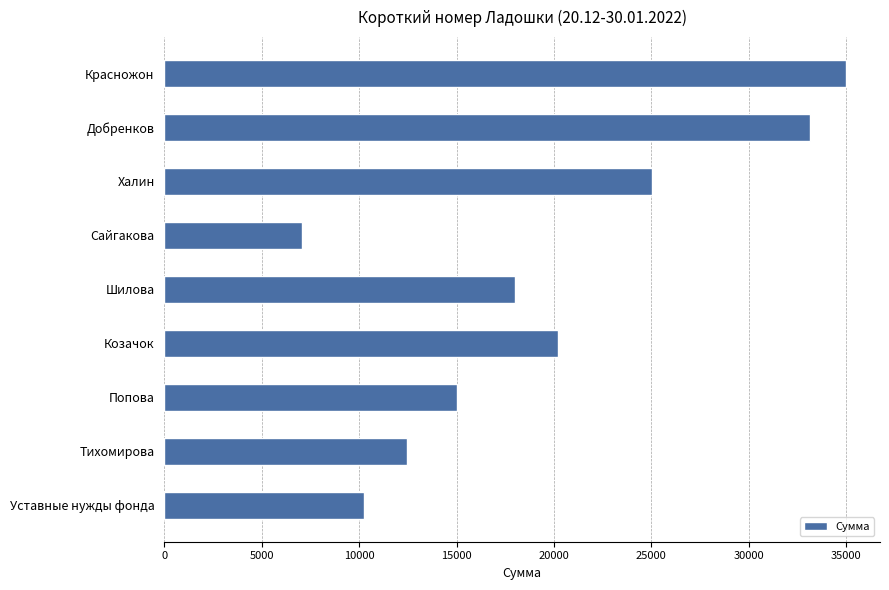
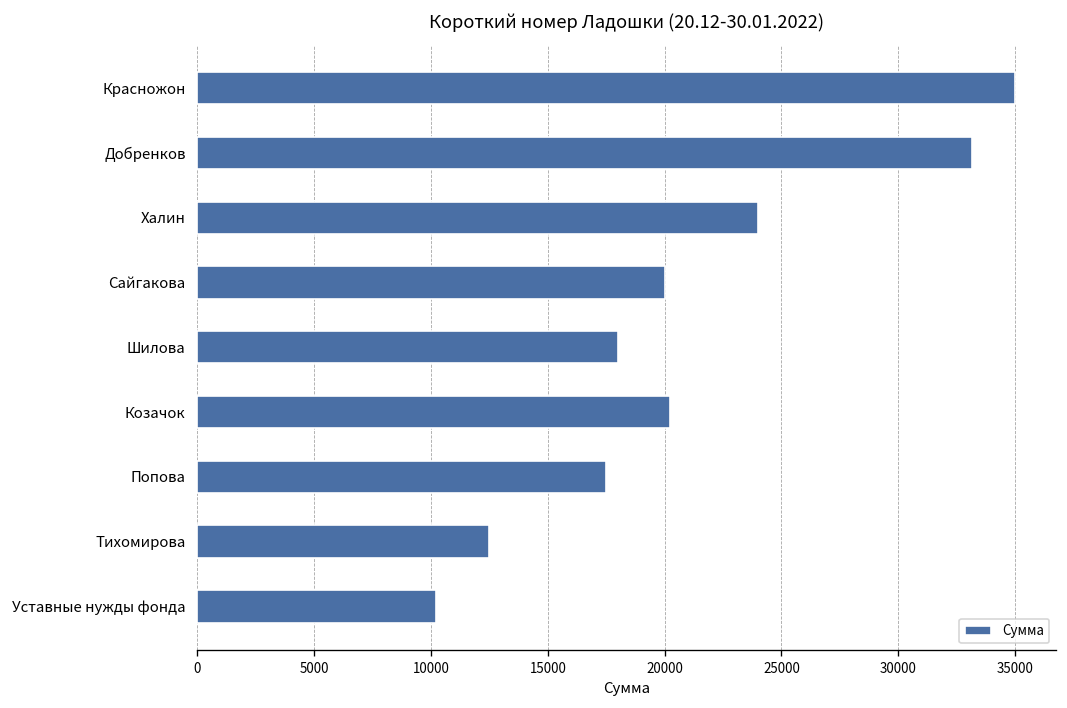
  {
    "Красножон": 35000,
    "Добренков": 33100,
-   "Халин": 25000,
-   "Сайгакова": 7100,
+   "Халин": 24000,
+   "Сайгакова": 20000,
    "Шилова": 18000,
    "Козачок": 20200,
-   "Попова": 15000,
+   "Попова": 17500,
    "Тихомирова": 12500,
    "Уставные нужды фонда": 10200
  }
